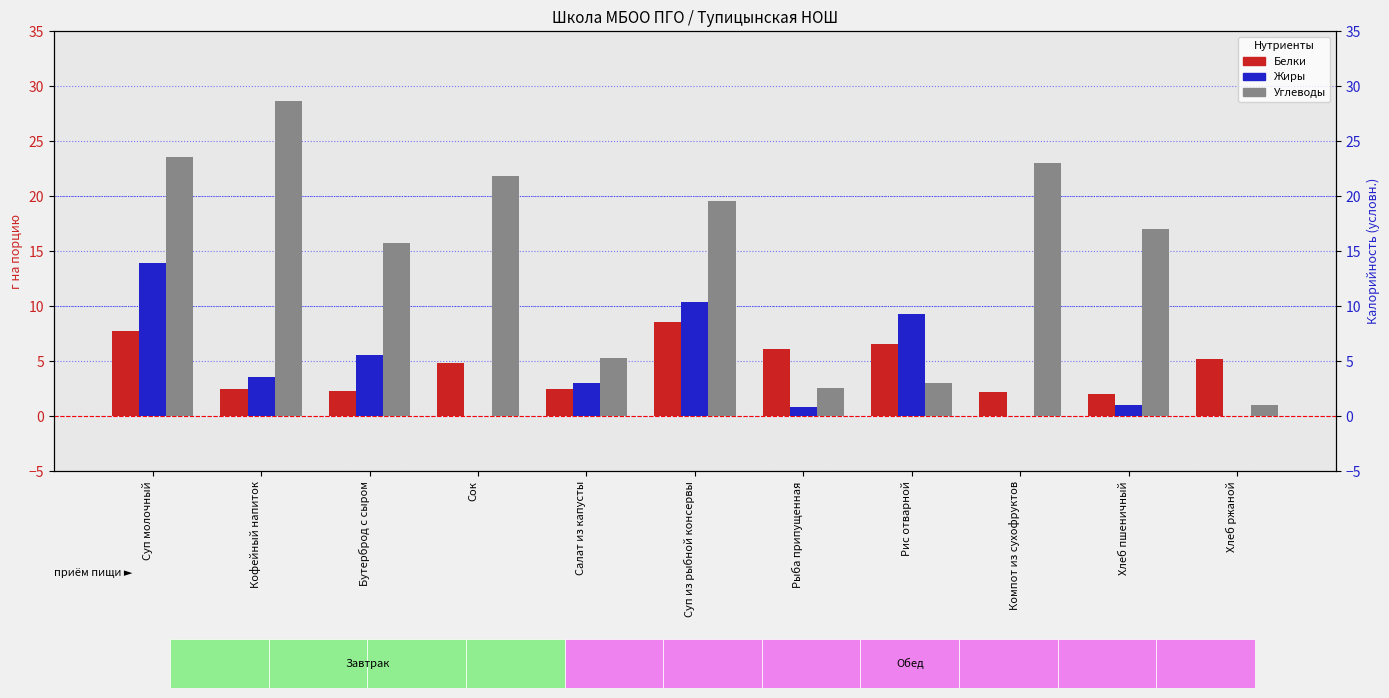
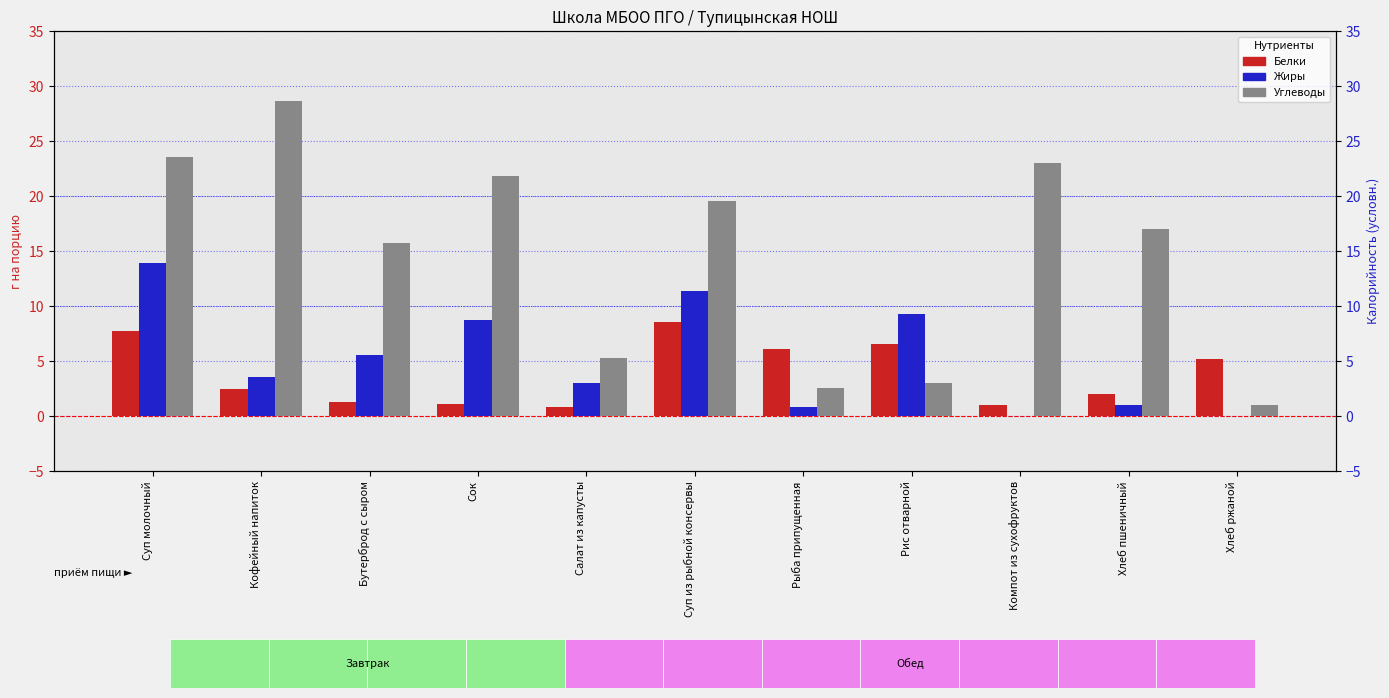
  {
    "Белки": {
      "Суп молочный": 7.8,
      "Кофейный напиток": 2.5,
-     "Бутерброд с сыром": 2.3,
-     "Сок": 4.9,
-     "Салат из капусты": 2.5,
+     "Бутерброд с сыром": 1.3,
+     "Сок": 1.1,
+     "Салат из капусты": 0.8,
      "Суп из рыбной консервы": 8.6,
      "Рыба припущенная": 6.1,
      "Рис отварной": 6.6,
-     "Компот из сухофруктов": 2.2,
+     "Компот из сухофруктов": 1.0,
      "Хлеб пшеничный": 2.0,
      "Хлеб ржаной": 5.2
    },
    "Жиры": {
      "Суп молочный": 13.9,
      "Кофейный напиток": 3.6,
      "Бутерброд с сыром": 5.6,
-     "Сок": 0.1,
+     "Сок": 8.8,
      "Салат из капусты": 3.1,
-     "Суп из рыбной консервы": 10.4,
+     "Суп из рыбной консервы": 11.4,
      "Рыба припущенная": 0.8,
      "Рис отварной": 9.3,
      "Компот из сухофруктов": 0.0,
      "Хлеб пшеничный": 1.0,
      "Хлеб ржаной": 0.0
    },
    "Углеводы": {
      "Суп молочный": 23.5,
      "Кофейный напиток": 28.7,
      "Бутерброд с сыром": 15.8,
      "Сок": 21.8,
      "Салат из капусты": 5.3,
      "Суп из рыбной консервы": 19.6,
      "Рыба припущенная": 2.5,
      "Рис отварной": 3.0,
      "Компот из сухофруктов": 23.0,
      "Хлеб пшеничный": 17.0,
      "Хлеб ржаной": 1.0
    }
  }
